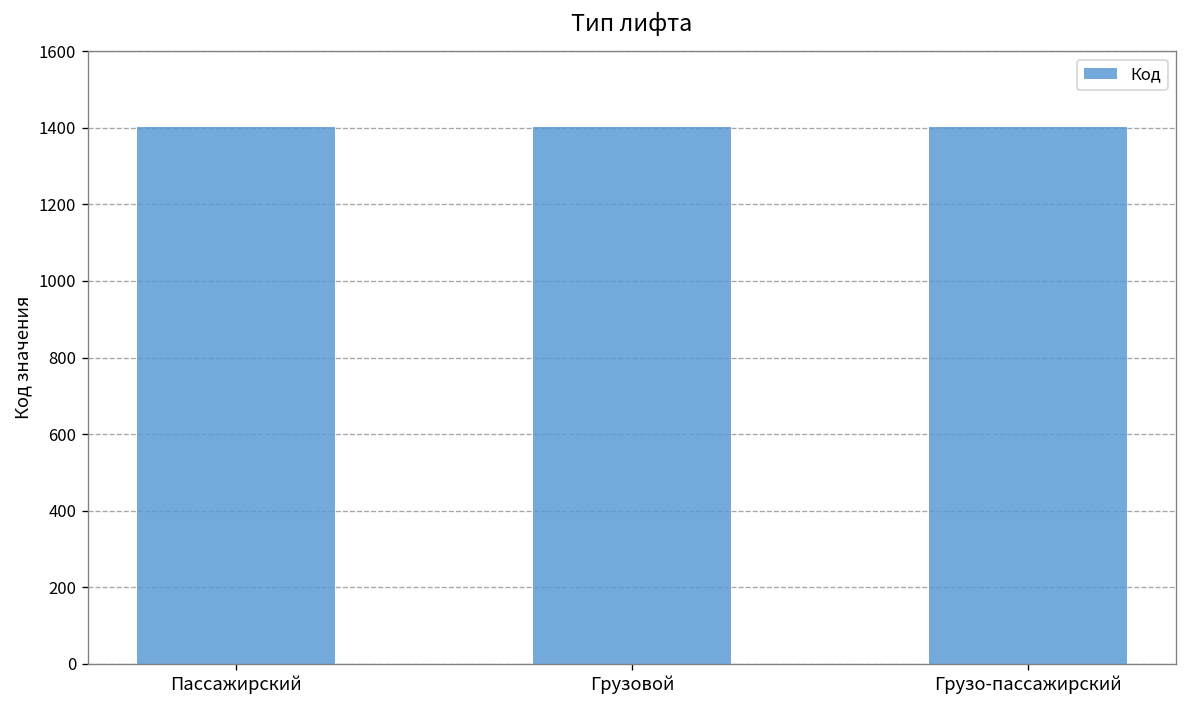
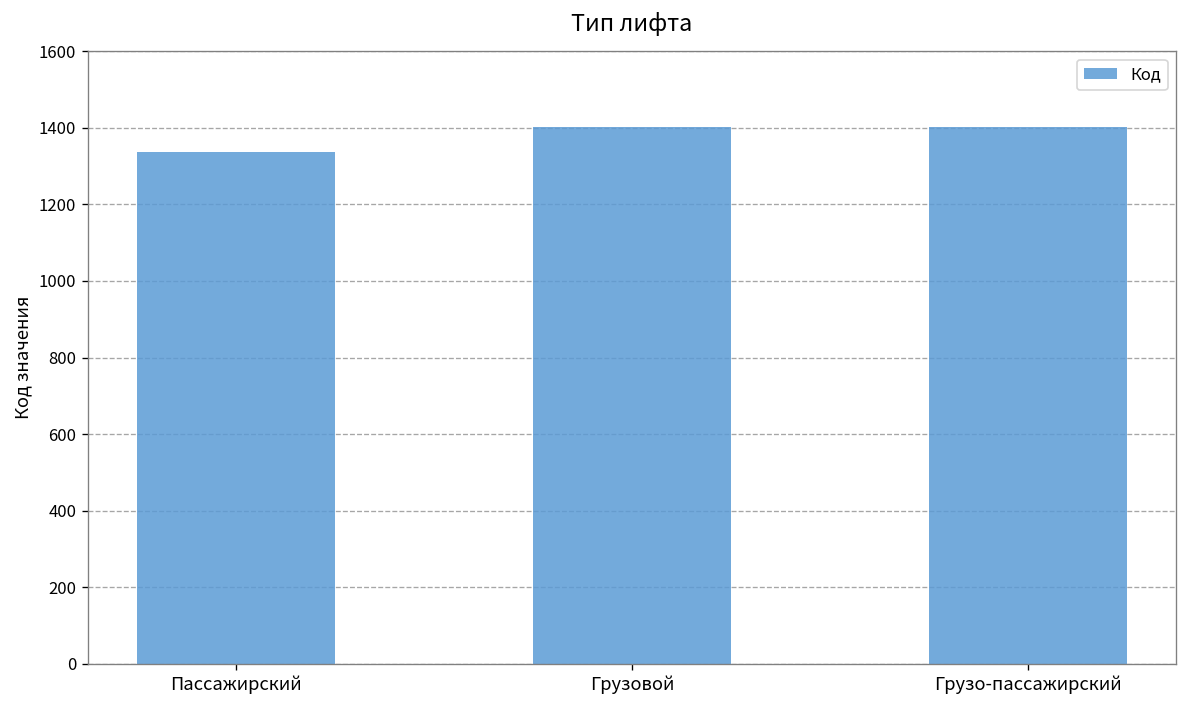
  {
-   "Пассажирский": 1400,
+   "Пассажирский": 1340,
    "Грузовой": 1400,
    "Грузо-пассажирский": 1400
  }
